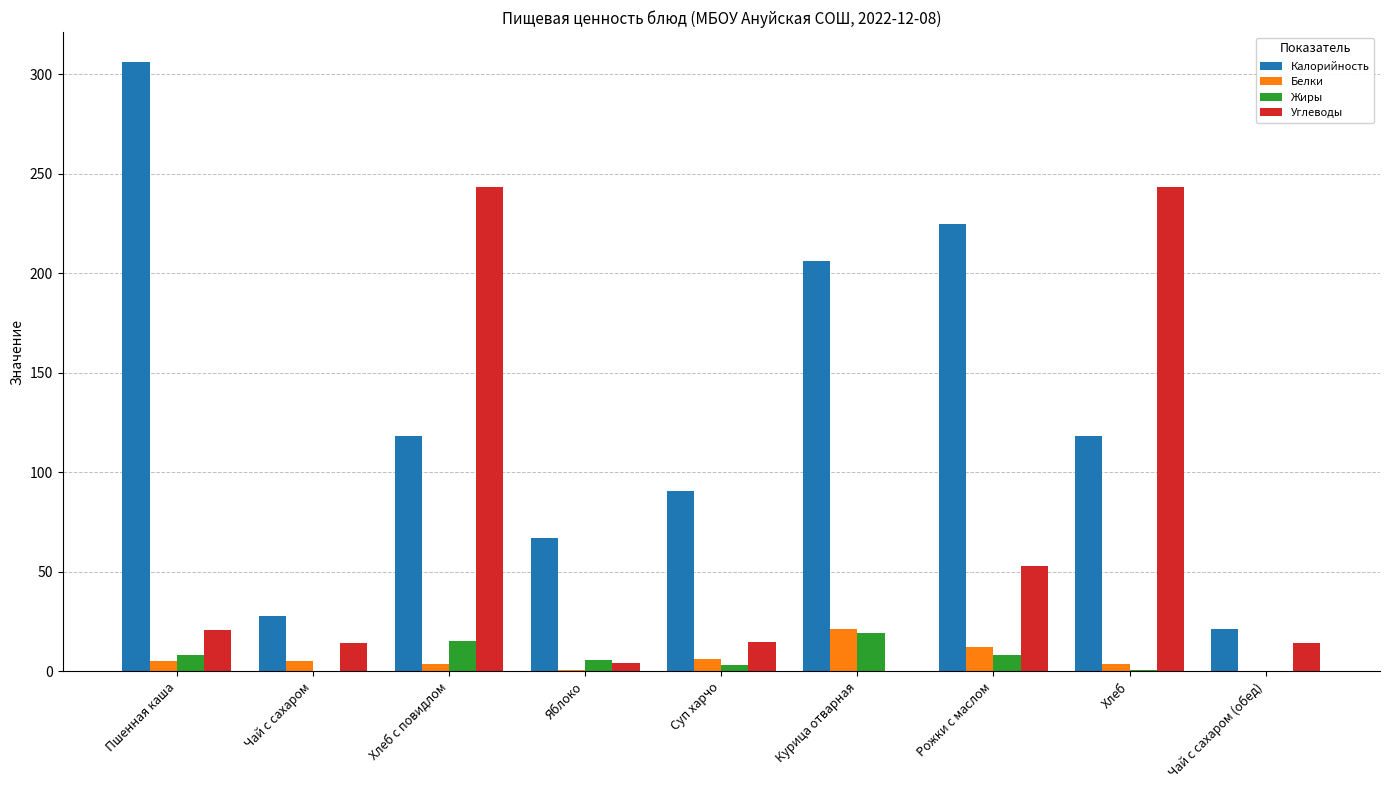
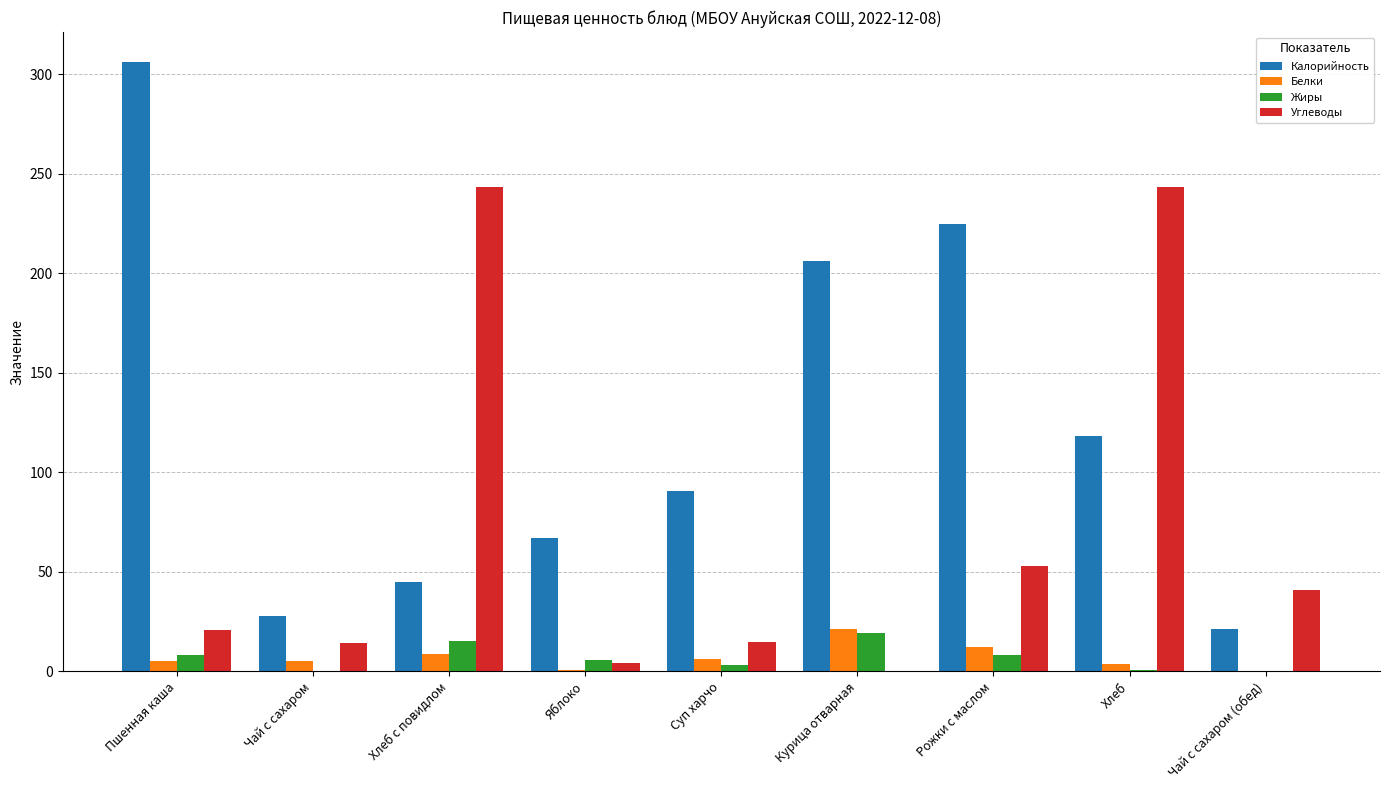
  {
    "Калорийность": {
      "Пшенная каша": 306,
      "Чай с сахаром": 28,
-     "Хлеб с повидлом": 118,
+     "Хлеб с повидлом": 45,
      "Яблоко": 67,
      "Суп харчо": 91,
      "Курица отварная": 206,
      "Рожки с маслом": 225,
      "Хлеб": 118,
      "Чай с сахаром (обед)": 21
    },
    "Белки": {
      "Пшенная каша": 5,
      "Чай с сахаром": 5,
-     "Хлеб с повидлом": 4,
+     "Хлеб с повидлом": 9,
      "Суп харчо": 6,
      "Курица отварная": 21,
      "Рожки с маслом": 12,
      "Хлеб": 4
    },
    "Жиры": {
      "Пшенная каша": 8,
      "Чай с сахаром": 0,
      "Хлеб с повидлом": 15,
      "Яблоко": 6,
      "Суп харчо": 3,
      "Курица отварная": 19,
      "Рожки с маслом": 8,
      "Чай с сахаром (обед)": 0
    },
    "Углеводы": {
      "Пшенная каша": 21,
      "Чай с сахаром": 14,
      "Хлеб с повидлом": 244,
      "Яблоко": 4,
      "Суп харчо": 15,
      "Курица отварная": 0,
      "Рожки с маслом": 53,
      "Хлеб": 244,
-     "Чай с сахаром (обед)": 14
+     "Чай с сахаром (обед)": 41
    }
  }
